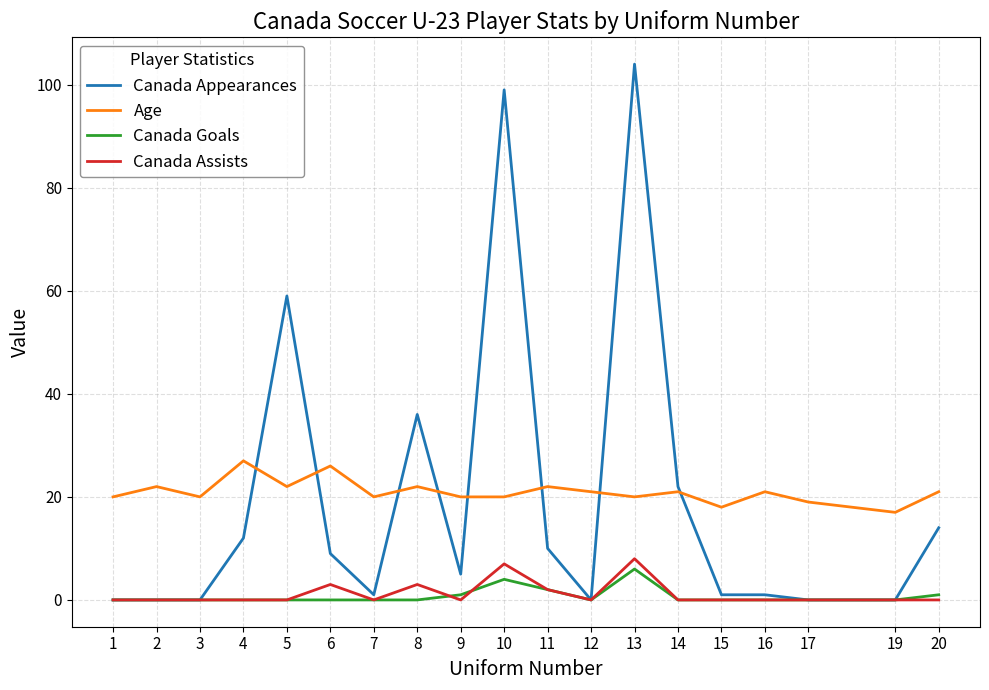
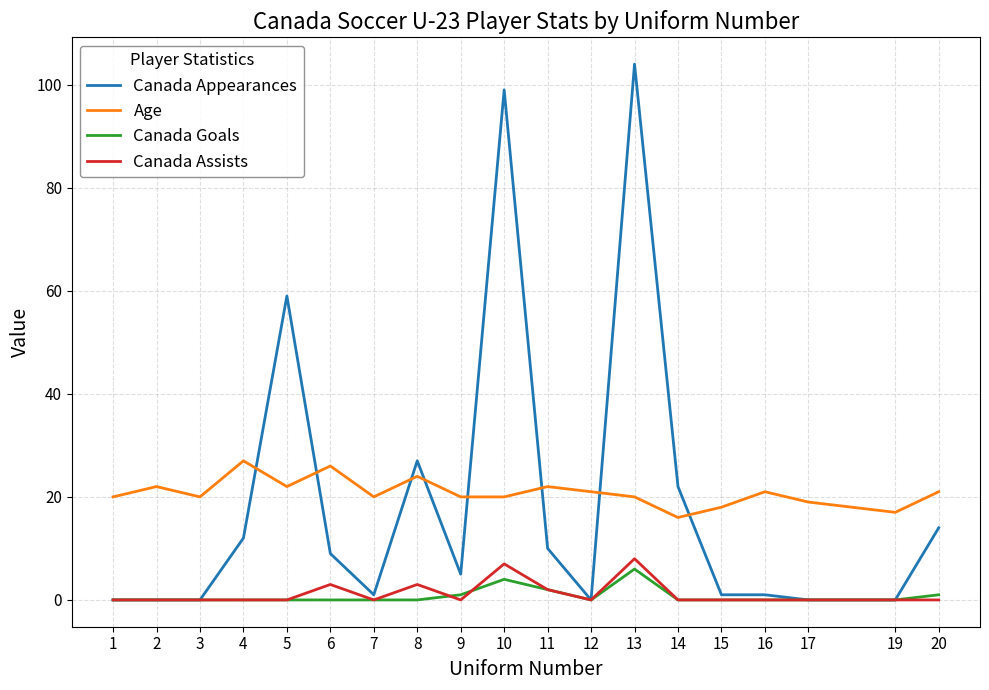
  {
    "Canada Appearances": {
      "4": 12,
      "5": 59,
      "6": 9,
      "7": 1,
-     "8": 36,
+     "8": 27,
      "9": 5,
      "10": 99,
      "11": 10,
      "13": 104,
      "14": 22,
      "15": 1,
      "16": 1,
      "20": 14
    },
    "Age": {
      "1": 20,
      "2": 22,
      "3": 20,
      "4": 27,
      "5": 22,
      "6": 26,
      "7": 20,
-     "8": 22,
+     "8": 24,
      "9": 20,
      "10": 20,
      "11": 22,
      "12": 21,
      "13": 20,
-     "14": 21,
+     "14": 16,
      "15": 18,
      "16": 21,
      "17": 19,
      "19": 17,
      "20": 21
    },
    "Canada Goals": {
      "6": 0,
      "8": 0,
      "9": 1,
      "10": 4,
      "13": 6,
      "20": 1
    },
    "Canada Assists": {
      "6": 3,
      "8": 3,
      "9": 0,
      "10": 7,
      "13": 8,
      "20": 0
    }
  }
